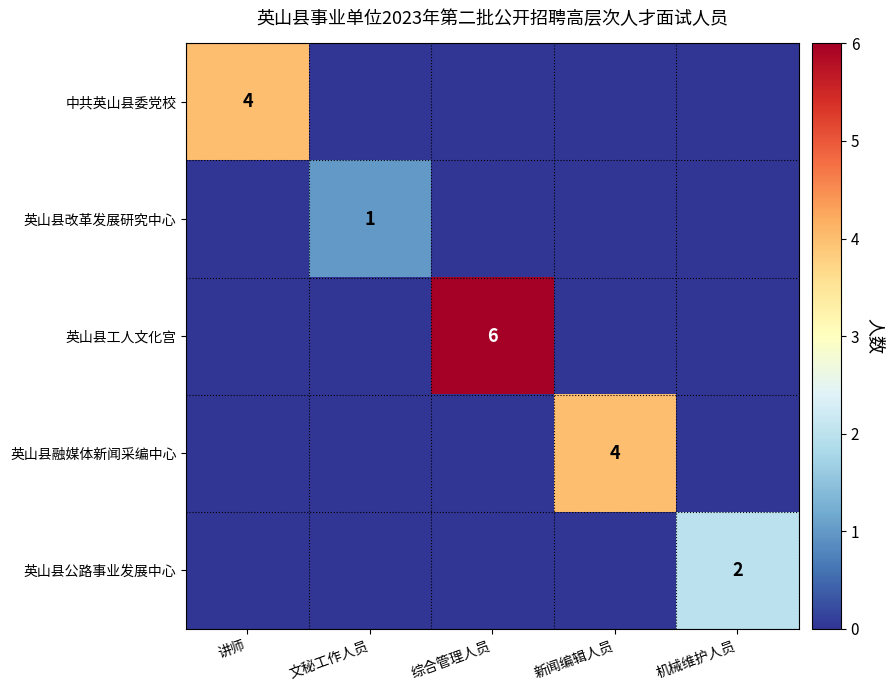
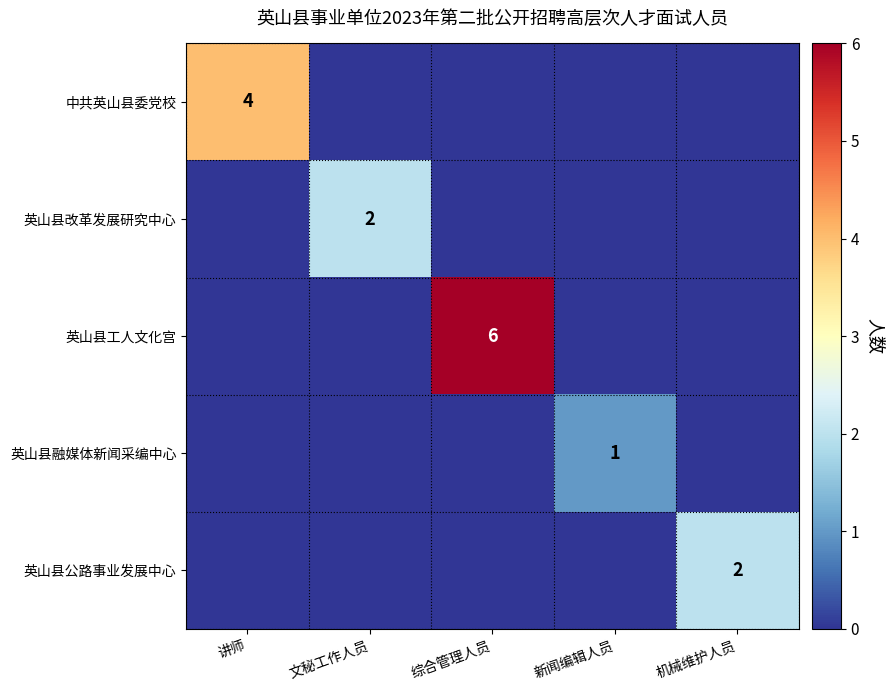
  {
    "中共英山县委党校": {
      "讲师": 4
    },
    "英山县改革发展研究中心": {
-     "文秘工作人员": 1
+     "文秘工作人员": 2
    },
    "英山县工人文化宫": {
      "综合管理人员": 6
    },
    "英山县融媒体新闻采编中心": {
-     "新闻编辑人员": 4
+     "新闻编辑人员": 1
    },
    "英山县公路事业发展中心": {
      "机械维护人员": 2
    }
  }
